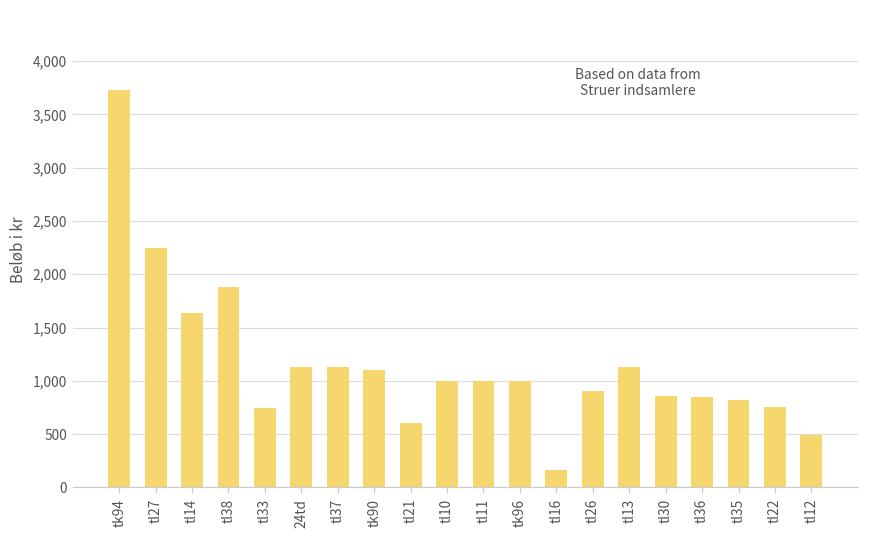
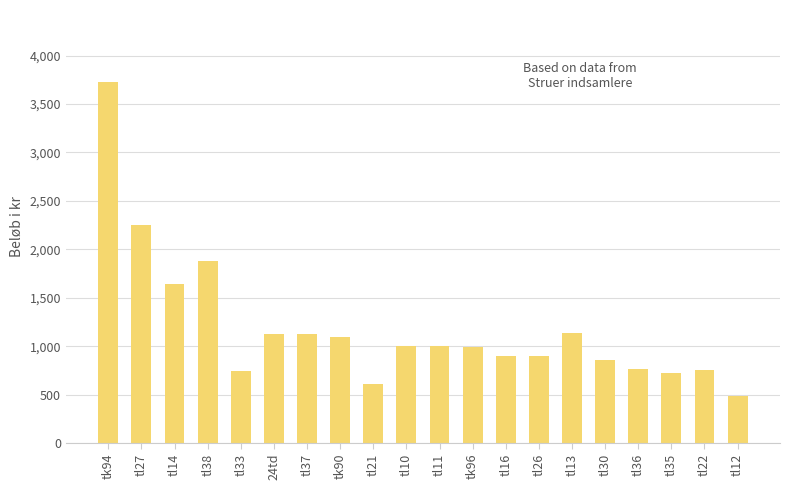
  {
    "tk94": "3,700",
    "tl27": "2,300",
    "tl14": "1,600",
    "tl38": "1,900",
    "tl33": "700",
    "24td": "1,100",
    "tl37": "1,100",
    "tk90": "1,100",
    "tl21": "600",
    "tl10": "1,000",
    "tl11": "1,000",
    "tk96": "1,000",
-   "tl16": "200",
+   "tl16": "900",
    "tl26": "900",
    "tl13": "1,100",
    "tl30": "900",
-   "tl36": "900",
-   "tl35": "800",
+   "tl36": "800",
+   "tl35": "700",
    "tl22": "800",
    "tl12": "500"
  }
